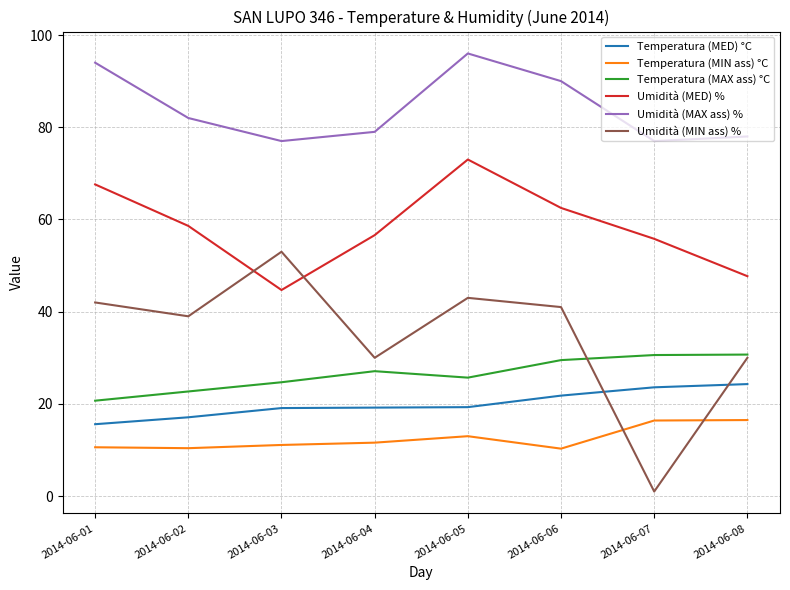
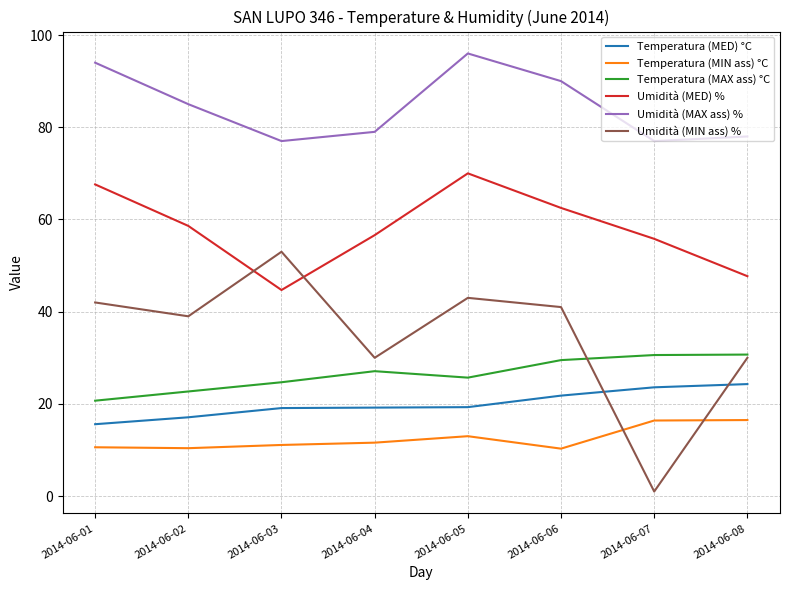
  {
    "Temperatura (MED) °C": {
      "2014-06-01": 16,
      "2014-06-02": 17,
      "2014-06-03": 19,
      "2014-06-04": 19,
      "2014-06-05": 19,
      "2014-06-06": 22,
      "2014-06-07": 24,
      "2014-06-08": 24
    },
    "Temperatura (MIN ass) °C": {
      "2014-06-01": 11,
      "2014-06-02": 10,
      "2014-06-03": 11,
      "2014-06-04": 12,
      "2014-06-05": 13,
      "2014-06-06": 10,
      "2014-06-07": 16,
      "2014-06-08": 17
    },
    "Temperatura (MAX ass) °C": {
      "2014-06-01": 21,
      "2014-06-02": 23,
      "2014-06-03": 25,
      "2014-06-04": 27,
      "2014-06-05": 26,
      "2014-06-06": 30,
      "2014-06-07": 31,
      "2014-06-08": 31
    },
    "Umidità (MED) %": {
      "2014-06-01": 68,
      "2014-06-02": 59,
      "2014-06-03": 45,
      "2014-06-04": 57,
-     "2014-06-05": 73,
+     "2014-06-05": 70,
      "2014-06-06": 63,
      "2014-06-07": 56,
      "2014-06-08": 48
    },
    "Umidità (MAX ass) %": {
      "2014-06-01": 94,
-     "2014-06-02": 82,
+     "2014-06-02": 85,
      "2014-06-03": 77,
      "2014-06-04": 79,
      "2014-06-05": 96,
      "2014-06-06": 90,
      "2014-06-07": 77
    },
    "Umidità (MIN ass) %": {
      "2014-06-01": 42,
      "2014-06-02": 39,
      "2014-06-03": 53,
      "2014-06-04": 30,
      "2014-06-05": 43,
      "2014-06-06": 41,
      "2014-06-07": 1,
      "2014-06-08": 30
    }
  }
